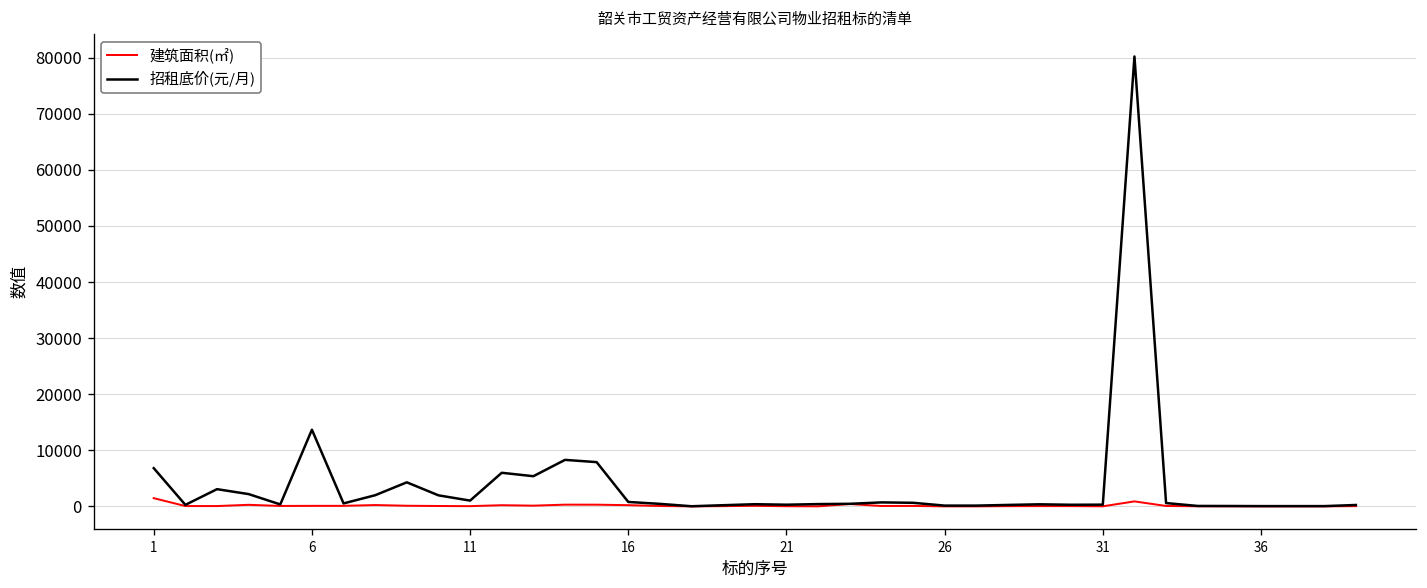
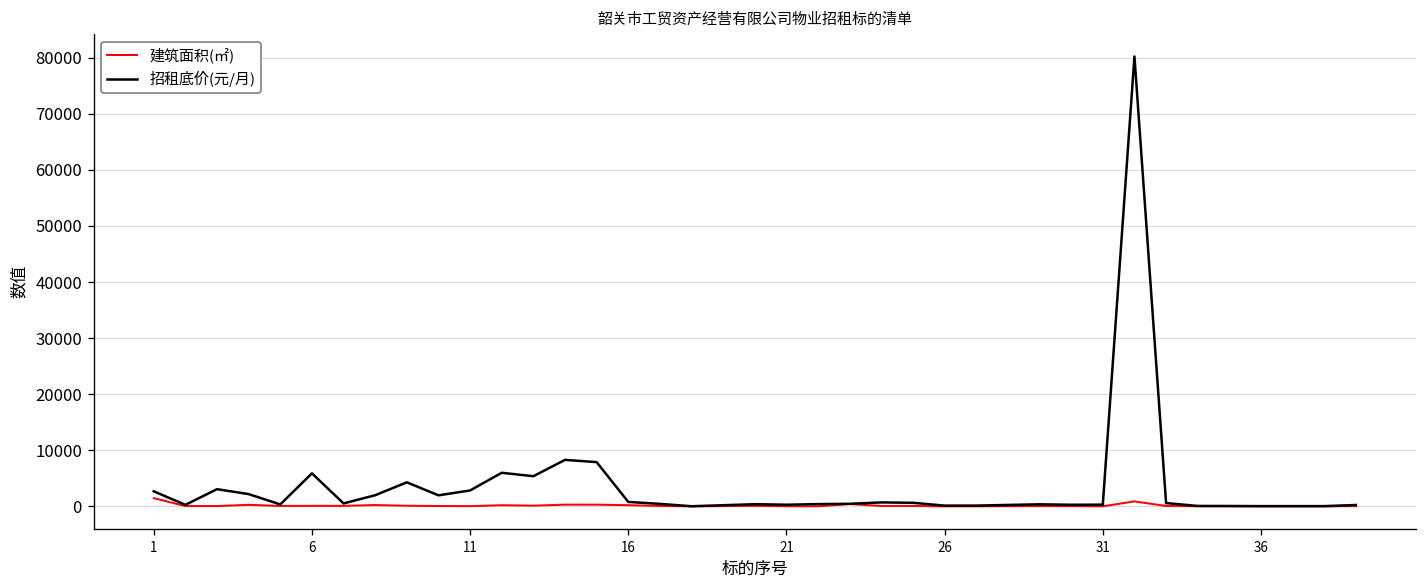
  {
    "建筑面积(㎡)": {
      "1": 1000,
      "6": 0,
      "11": 0,
      "16": 0
    },
    "招租底价(元/月)": {
-     "1": 7000,
-     "6": 14000,
-     "11": 1000,
+     "1": 3000,
+     "6": 6000,
+     "11": 3000,
      "16": 1000
    }
  }
